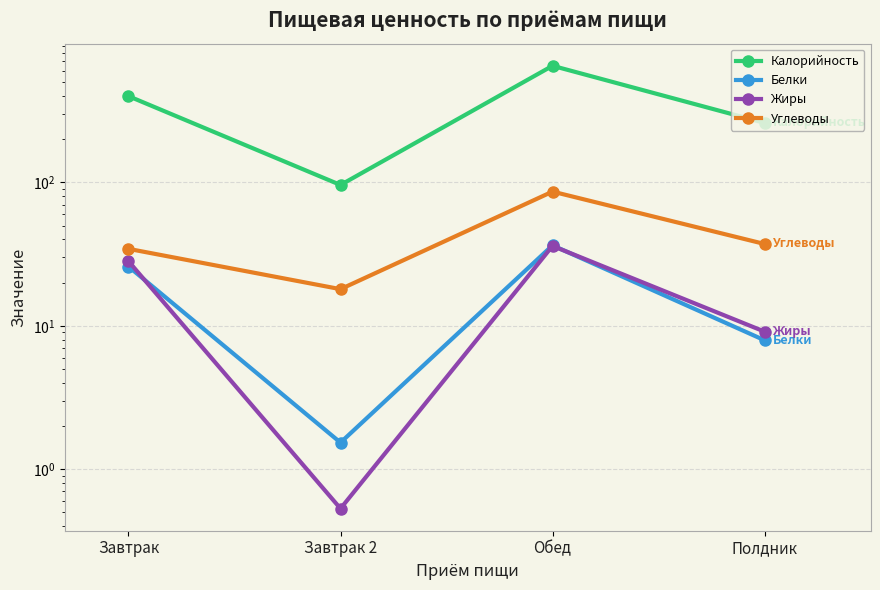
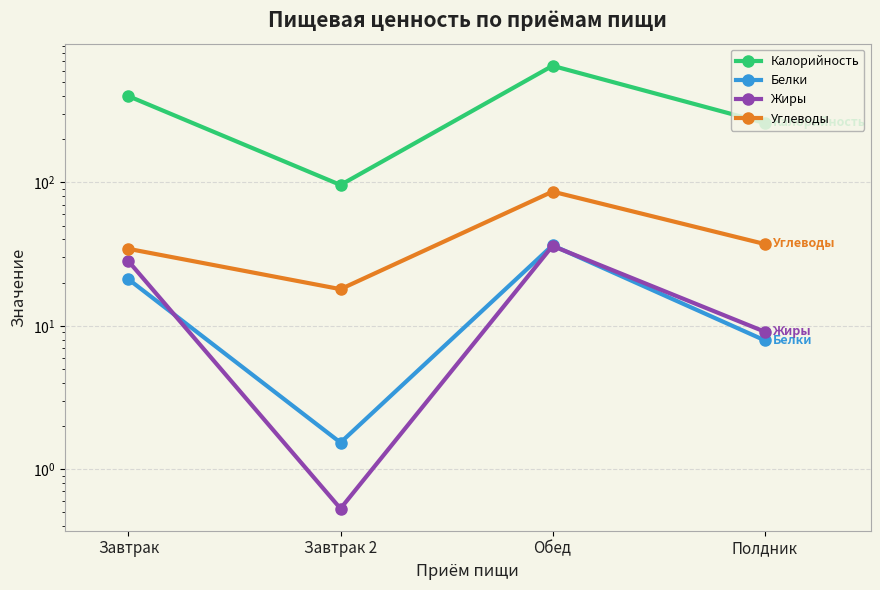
  {
    "Калорийность": {
      "Завтрак": 400,
      "Завтрак 2": 100,
      "Обед": 700
    },
    "Белки": {
-     "Завтрак": 26,
+     "Завтрак": 21,
      "Завтрак 2": 1.5,
      "Полдник": 8
    },
    "Жиры": {
      "Завтрак": 28,
      "Завтрак 2": 0.53,
      "Полдник": 9
    },
    "Углеводы": {
      "Завтрак": 34,
      "Завтрак 2": 18,
      "Обед": 90,
      "Полдник": 37
    }
  }
